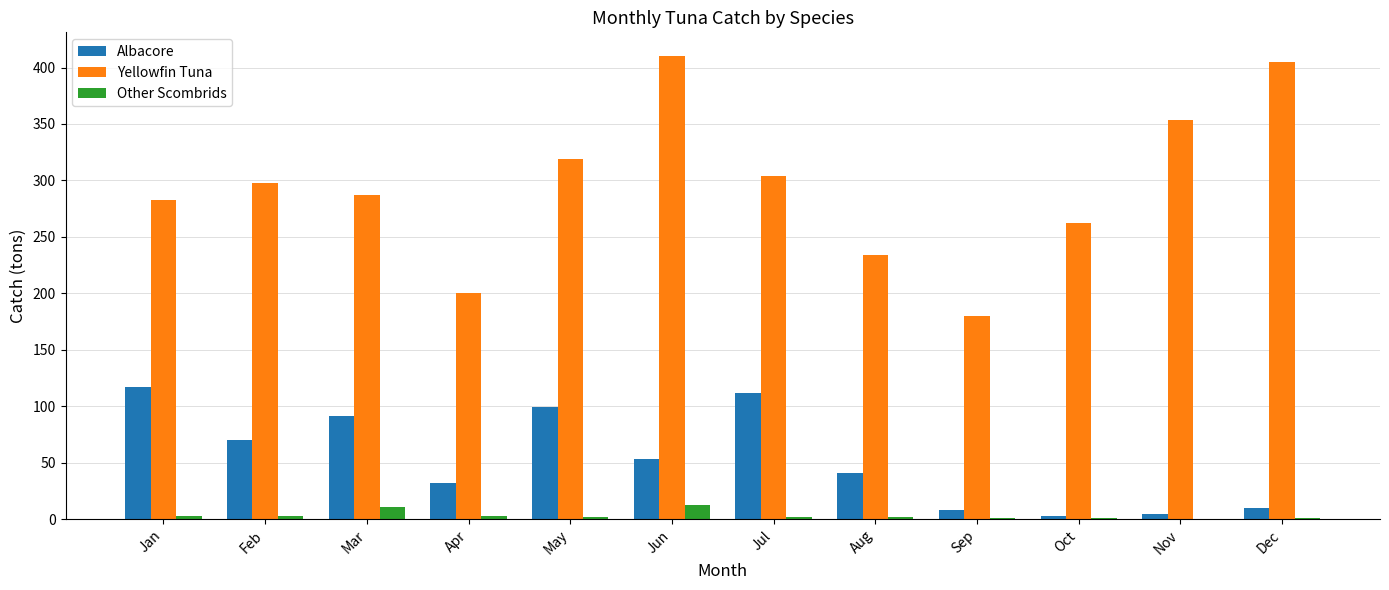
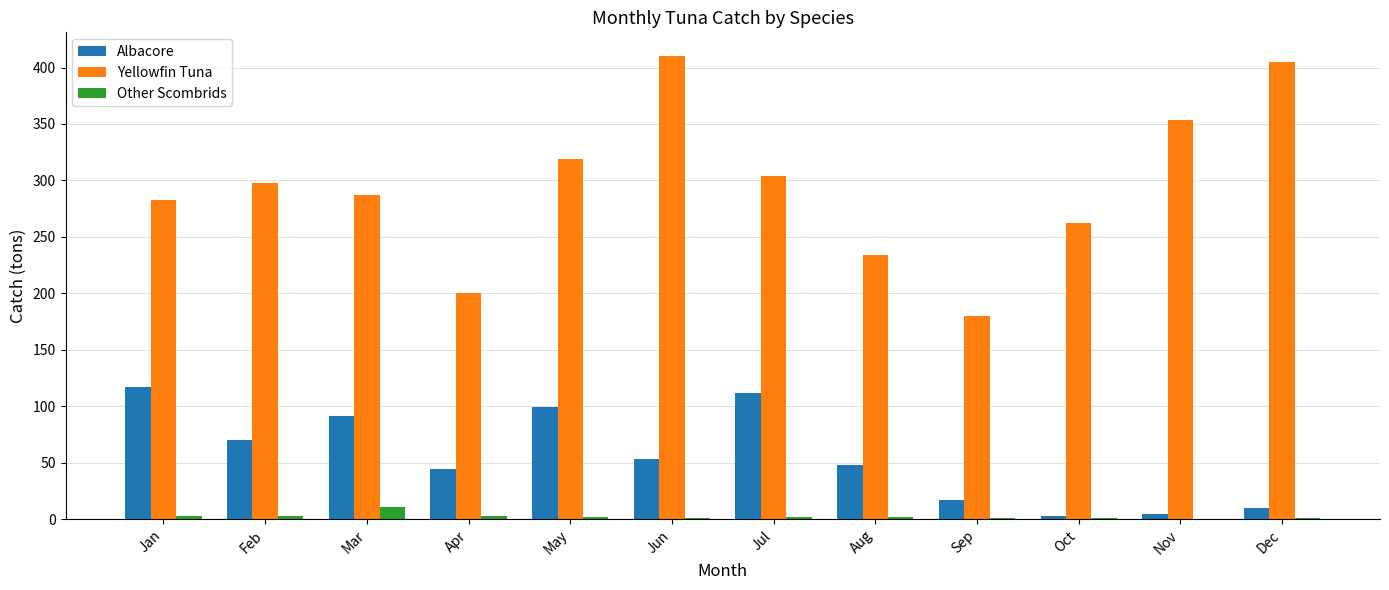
  {
    "Albacore": {
      "Jan": 117,
      "Feb": 70,
      "Mar": 91,
-     "Apr": 32,
+     "Apr": 44,
      "May": 99,
      "Jun": 53,
      "Jul": 112,
-     "Aug": 41,
-     "Sep": 8,
+     "Aug": 48,
+     "Sep": 17,
      "Oct": 3,
      "Nov": 4,
      "Dec": 10
    },
    "Yellowfin Tuna": {
      "Jan": 283,
      "Feb": 297,
      "Mar": 287,
      "Apr": 200,
      "May": 319,
      "Jun": 411,
      "Jul": 304,
      "Aug": 234,
      "Sep": 180,
      "Oct": 263,
      "Nov": 354,
      "Dec": 405
    },
    "Other Scombrids": {
      "Jan": 2,
      "Feb": 3,
      "Mar": 10,
      "Apr": 3,
-     "Jun": 12
+     "Jun": 1
    }
  }
